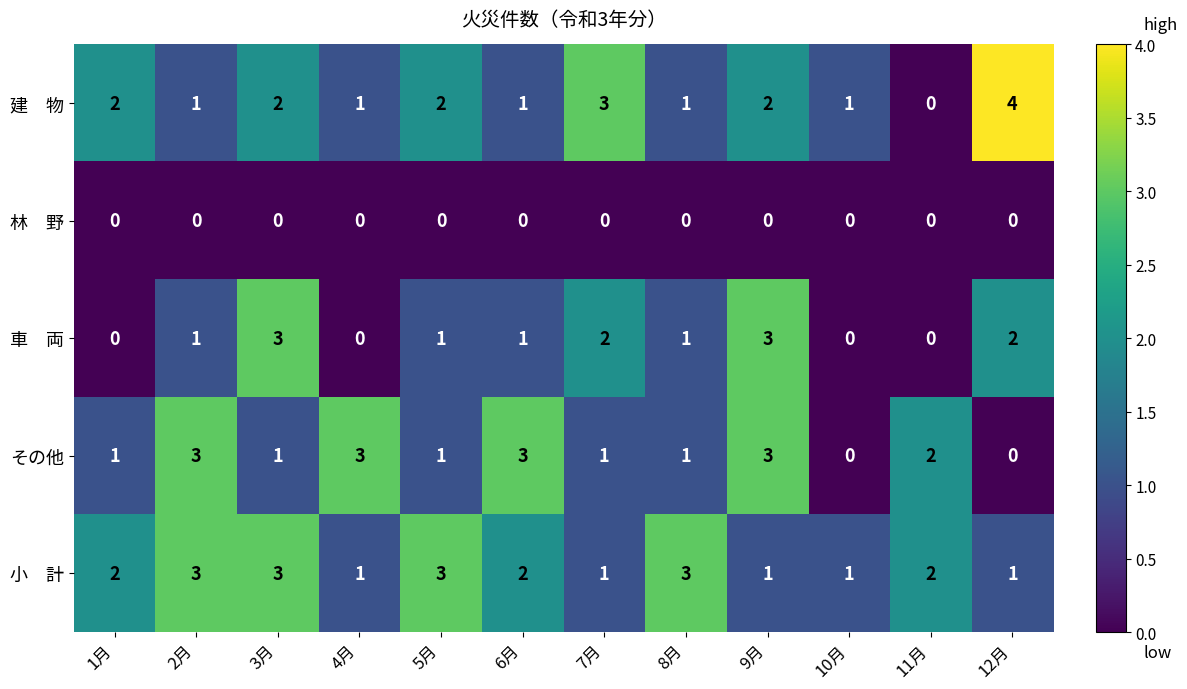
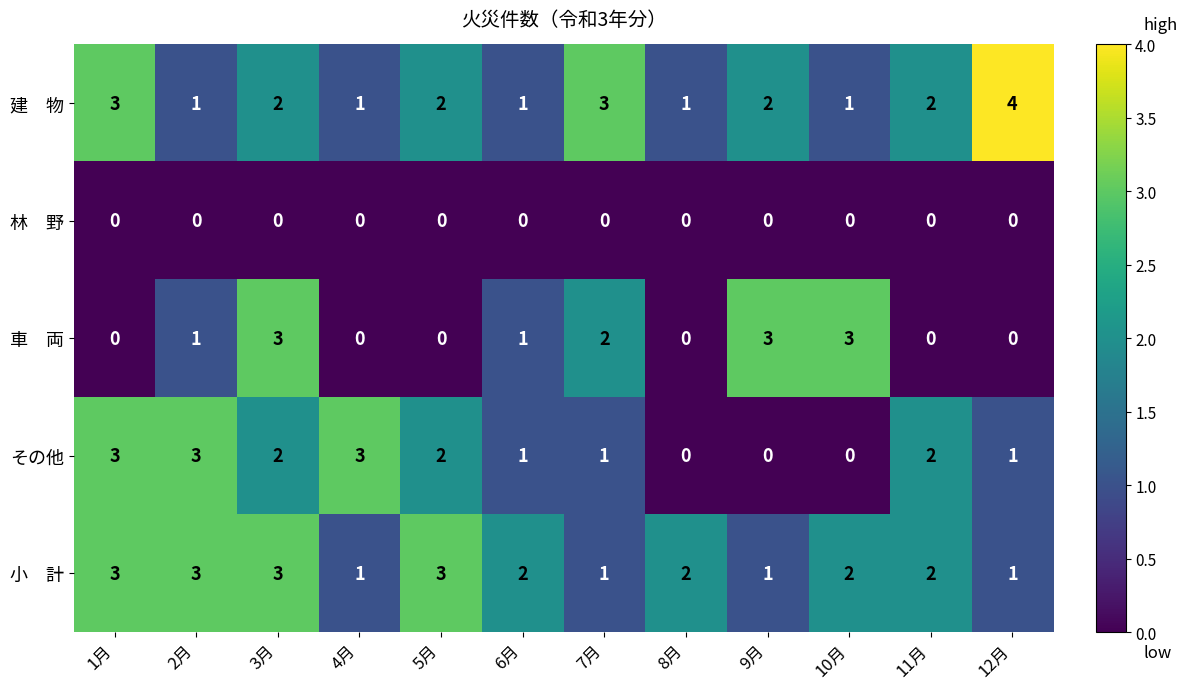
  {
    "建 物": {
-     "1月": 2,
+     "1月": 3,
      "2月": 1,
      "3月": 2,
      "4月": 1,
      "5月": 2,
      "6月": 1,
      "7月": 3,
      "8月": 1,
      "9月": 2,
      "10月": 1,
-     "11月": 0,
+     "11月": 2,
      "12月": 4
    },
    "林 野": {
      "1月": 0,
      "2月": 0,
      "3月": 0,
      "4月": 0,
      "5月": 0,
      "6月": 0,
      "7月": 0,
      "8月": 0,
      "9月": 0,
      "10月": 0,
      "11月": 0,
      "12月": 0
    },
    "車 両": {
      "1月": 0,
      "2月": 1,
      "3月": 3,
      "4月": 0,
-     "5月": 1,
+     "5月": 0,
      "6月": 1,
      "7月": 2,
-     "8月": 1,
+     "8月": 0,
      "9月": 3,
-     "10月": 0,
+     "10月": 3,
      "11月": 0,
-     "12月": 2
+     "12月": 0
    },
    "その他": {
-     "1月": 1,
+     "1月": 3,
      "2月": 3,
-     "3月": 1,
+     "3月": 2,
      "4月": 3,
-     "5月": 1,
-     "6月": 3,
+     "5月": 2,
+     "6月": 1,
      "7月": 1,
-     "8月": 1,
-     "9月": 3,
+     "8月": 0,
+     "9月": 0,
      "10月": 0,
      "11月": 2,
-     "12月": 0
+     "12月": 1
    },
    "小 計": {
-     "1月": 2,
+     "1月": 3,
      "2月": 3,
      "3月": 3,
      "4月": 1,
      "5月": 3,
      "6月": 2,
      "7月": 1,
-     "8月": 3,
+     "8月": 2,
      "9月": 1,
-     "10月": 1,
+     "10月": 2,
      "11月": 2,
      "12月": 1
    }
  }
